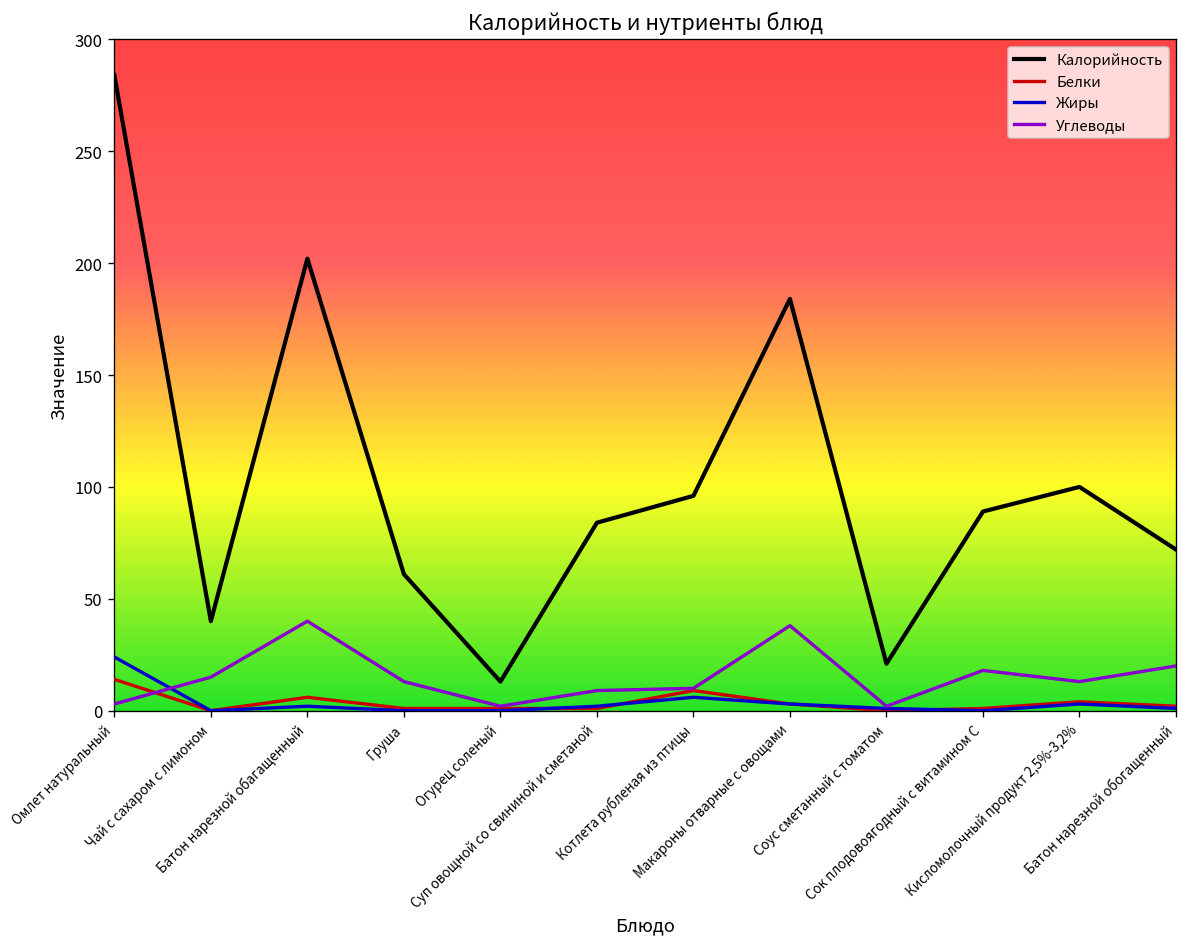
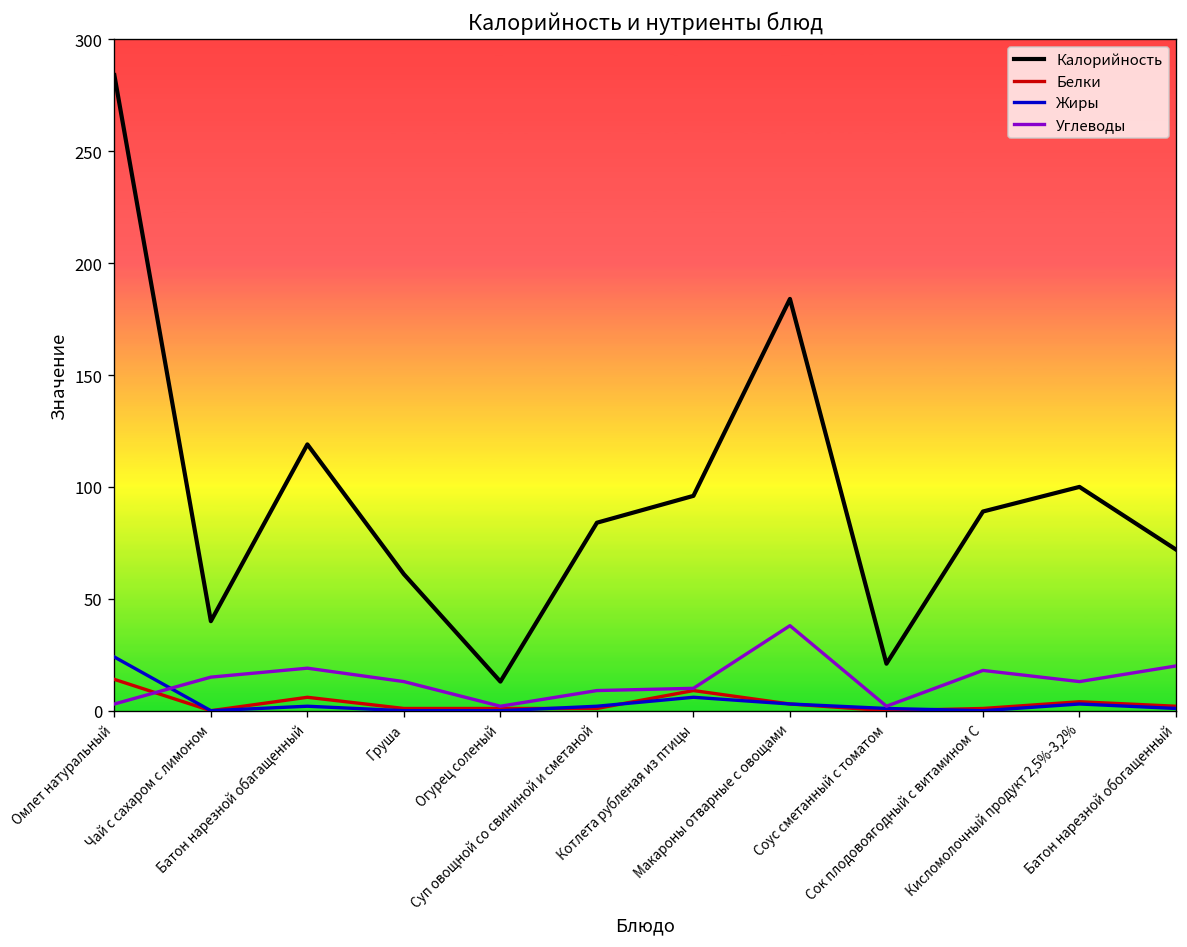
  {
    "Калорийность": {
      "Омлет натуральный": 284,
      "Чай с сахаром с лимоном": 40,
-     "Батон нарезной обагащенный": 202,
+     "Батон нарезной обагащенный": 119,
      "Груша": 61,
      "Огурец соленый": 13,
      "Суп овощной со свининой и сметаной": 84,
      "Котлета рубленая из птицы": 96,
      "Макароны отварные с овощами": 184,
      "Соус сметанный с томатом": 21,
      "Сок плодовоягодный с витамином С": 89,
      "Кисломолочный продукт 2,5%-3,2%": 100,
      "Батон нарезной обогащенный": 72
    },
    "Белки": {
      "Омлет натуральный": 14,
      "Батон нарезной обагащенный": 6
    },
    "Жиры": {
      "Омлет натуральный": 24,
      "Батон нарезной обагащенный": 2,
      "Котлета рубленая из птицы": 6
    },
    "Углеводы": {
      "Омлет натуральный": 3,
      "Чай с сахаром с лимоном": 15,
-     "Батон нарезной обагащенный": 40,
+     "Батон нарезной обагащенный": 19,
      "Груша": 13,
      "Суп овощной со свининой и сметаной": 9,
      "Макароны отварные с овощами": 38,
      "Сок плодовоягодный с витамином С": 18,
      "Кисломолочный продукт 2,5%-3,2%": 13,
      "Батон нарезной обогащенный": 20
    }
  }
